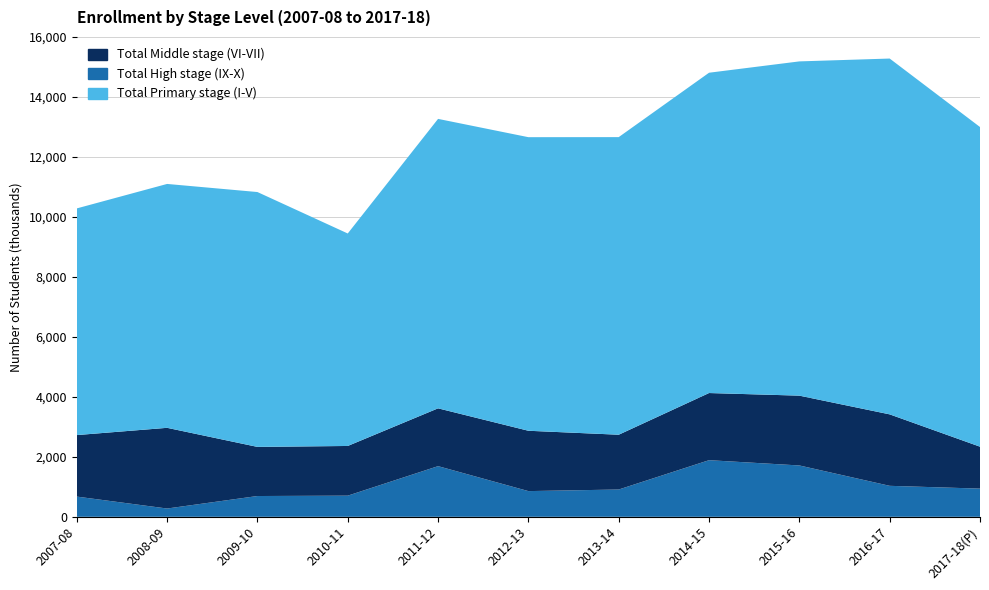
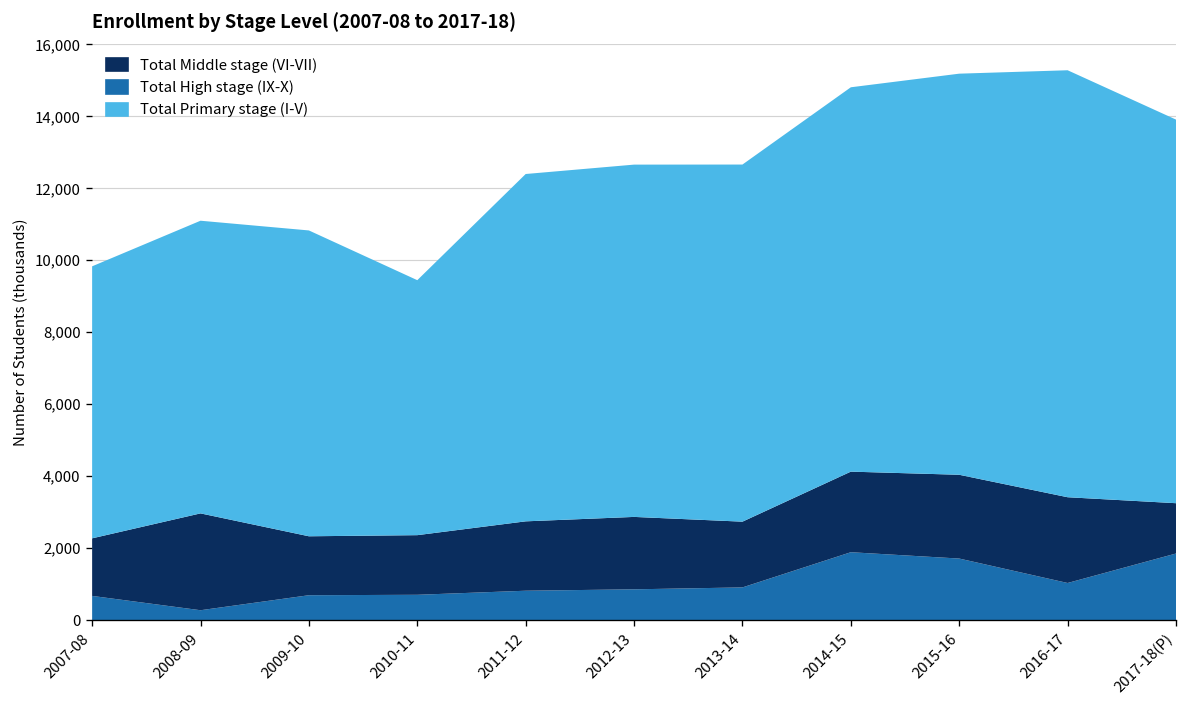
  {
    "Total High stage (IX-X)": {
-     "2011-12": "1,700",
-     "2017-18(P)": "900"
+     "2011-12": "800",
+     "2017-18(P)": "1,900"
    },
    "Total Middle stage (VI-VII)": {
-     "2007-08": "2,100"
+     "2007-08": "1,600"
    },
    "Total Primary stage (I-V)": {
      "2007-08": "7,600",
      "2008-09": "8,100",
      "2009-10": "8,500",
      "2010-11": "7,100",
      "2011-12": "9,700",
      "2012-13": "9,800",
      "2013-14": "9,900",
      "2014-15": "10,700",
      "2015-16": "11,100",
      "2016-17": "11,900",
      "2017-18(P)": "10,700"
    }
  }
